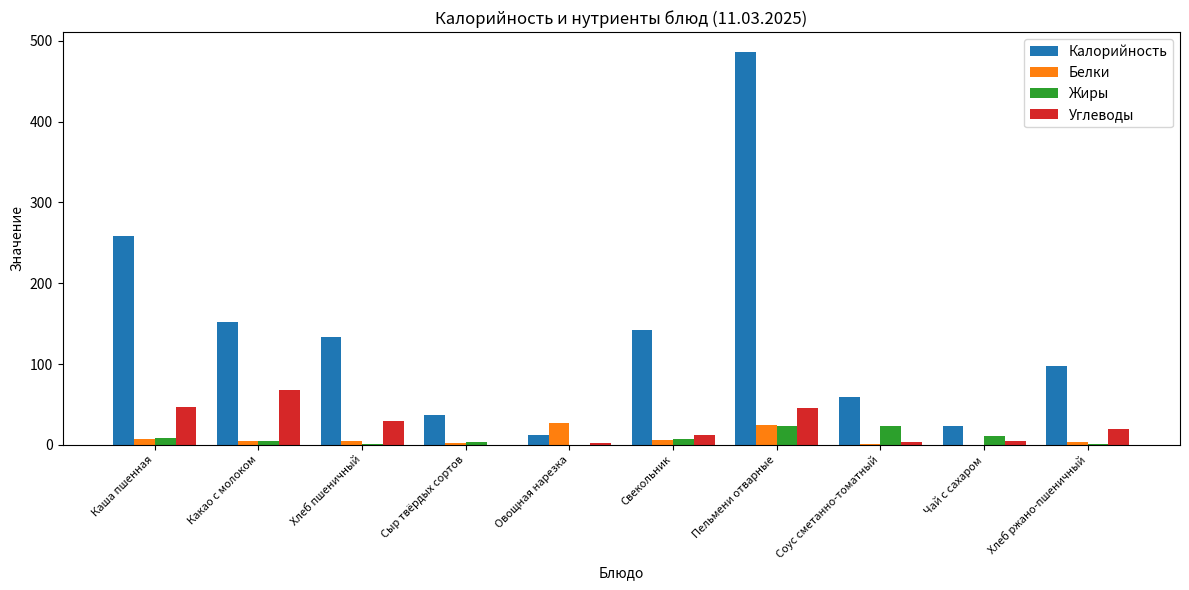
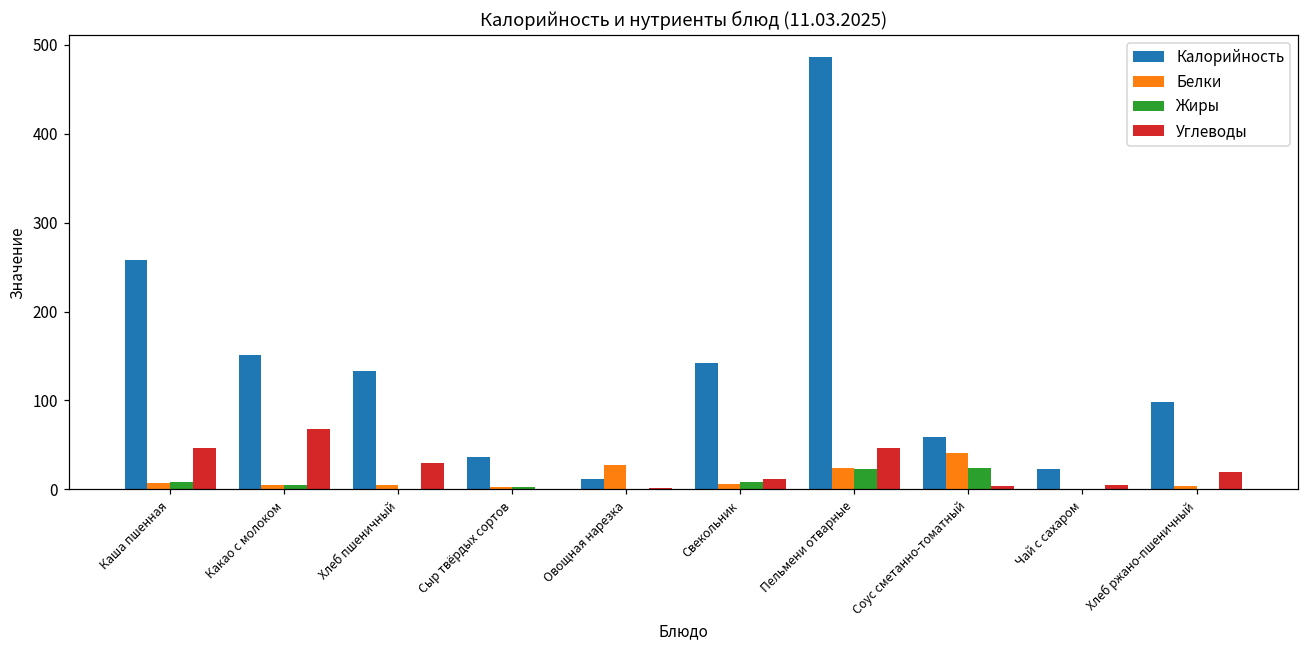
  {
    "Калорийность": {
      "Каша пшенная": 260,
      "Какао с молоком": 150,
      "Хлеб пшеничный": 130,
      "Сыр твёрдых сортов": 40,
      "Овощная нарезка": 10,
      "Свекольник": 140,
      "Пельмени отварные": 490,
      "Соус сметанно-томатный": 60,
      "Чай с сахаром": 20,
      "Хлеб ржано-пшеничный": 100
    },
    "Белки": {
      "Каша пшенная": 10,
      "Какао с молоком": 0,
      "Хлеб пшеничный": 0,
      "Овощная нарезка": 30,
      "Свекольник": 10,
      "Пельмени отварные": 20,
-     "Соус сметанно-томатный": 0,
+     "Соус сметанно-томатный": 40,
      "Хлеб ржано-пшеничный": 0
    },
    "Жиры": {
      "Каша пшенная": 10,
      "Какао с молоком": 10,
      "Свекольник": 10,
      "Пельмени отварные": 20,
      "Соус сметанно-томатный": 20,
-     "Чай с сахаром": 10
+     "Чай с сахаром": 0
    },
    "Углеводы": {
      "Каша пшенная": 50,
      "Какао с молоком": 70,
      "Хлеб пшеничный": 30,
      "Сыр твёрдых сортов": 0,
      "Свекольник": 10,
      "Пельмени отварные": 50,
      "Соус сметанно-томатный": 0,
      "Чай с сахаром": 10,
      "Хлеб ржано-пшеничный": 20
    }
  }
